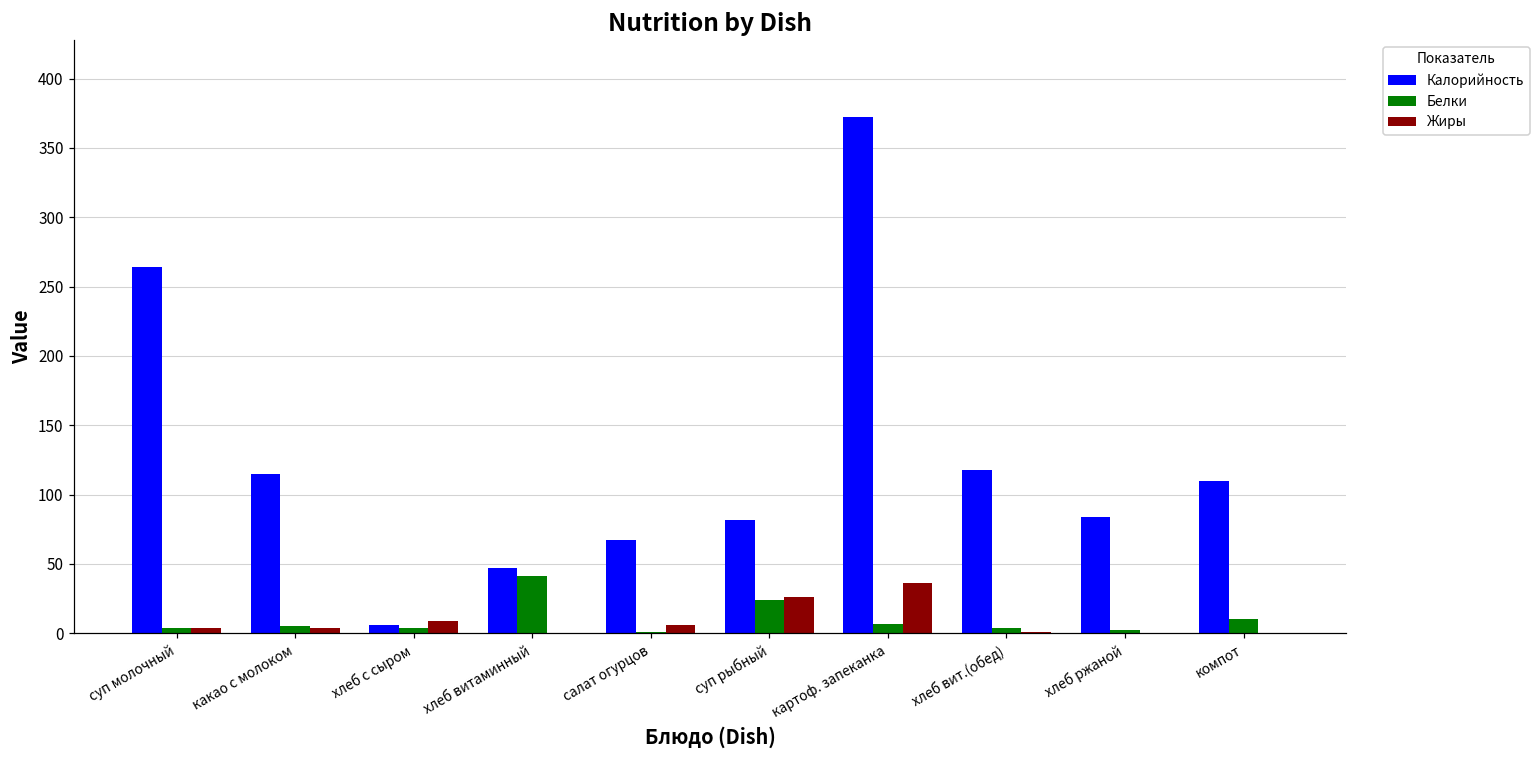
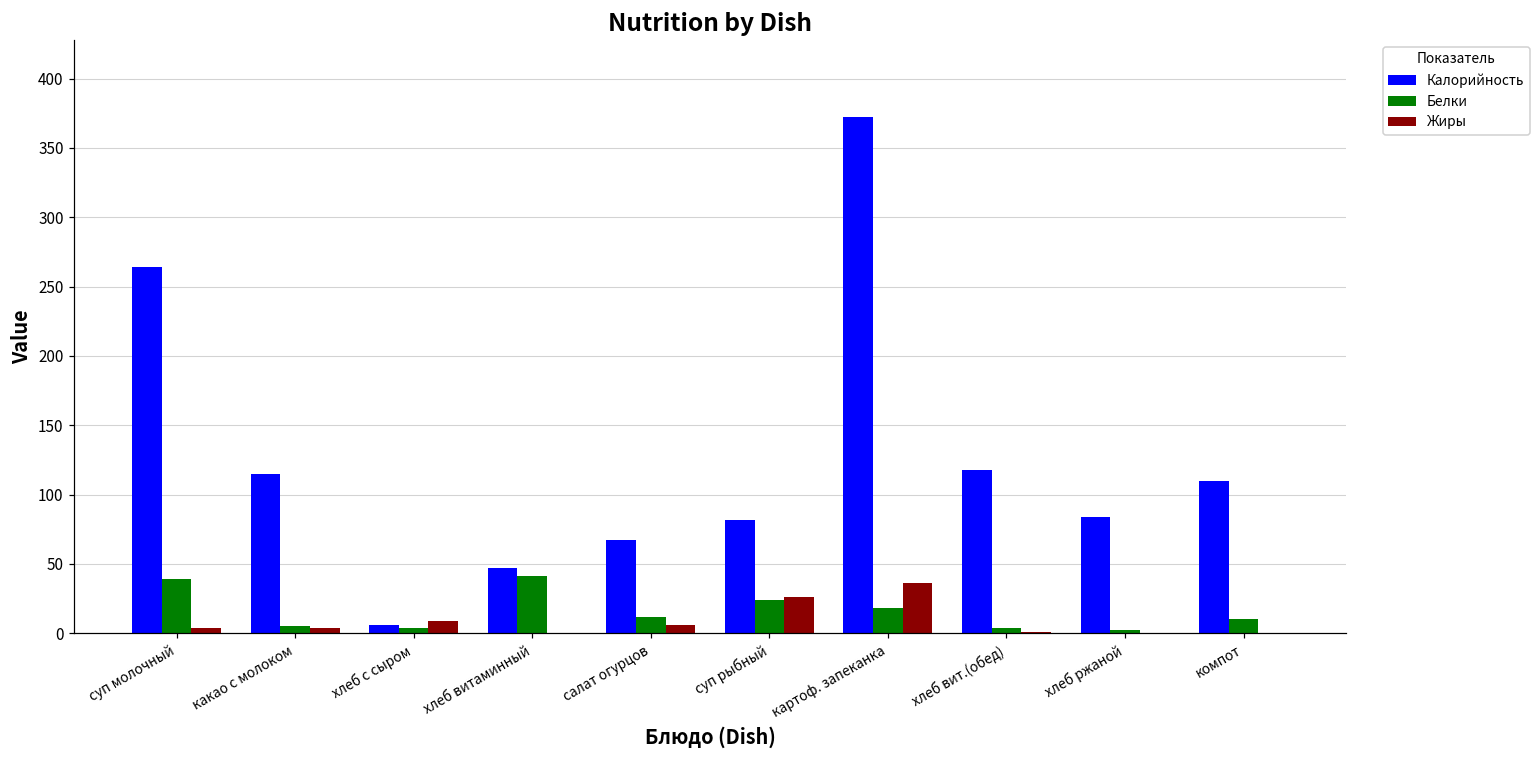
  {
    "Калорийность": {
      "суп молочный": 264,
      "какао с молоком": 115,
      "хлеб с сыром": 6,
      "хлеб витаминный": 47,
      "салат огурцов": 67,
      "суп рыбный": 82,
      "картоф. запеканка": 372,
      "хлеб вит.(обед)": 118,
      "хлеб ржаной": 84,
      "компот": 110
    },
    "Белки": {
-     "суп молочный": 4,
+     "суп молочный": 39,
      "какао с молоком": 5,
      "хлеб с сыром": 4,
      "хлеб витаминный": 41,
-     "салат огурцов": 1,
+     "салат огурцов": 12,
      "суп рыбный": 24,
-     "картоф. запеканка": 7,
+     "картоф. запеканка": 18,
      "хлеб вит.(обед)": 4,
      "хлеб ржаной": 2,
      "компот": 10
    },
    "Жиры": {
      "суп молочный": 4,
      "какао с молоком": 4,
      "хлеб с сыром": 9,
      "хлеб витаминный": 0,
      "салат огурцов": 6,
      "суп рыбный": 26,
      "картоф. запеканка": 36,
      "хлеб ржаной": 0,
      "компот": 0
    }
  }
